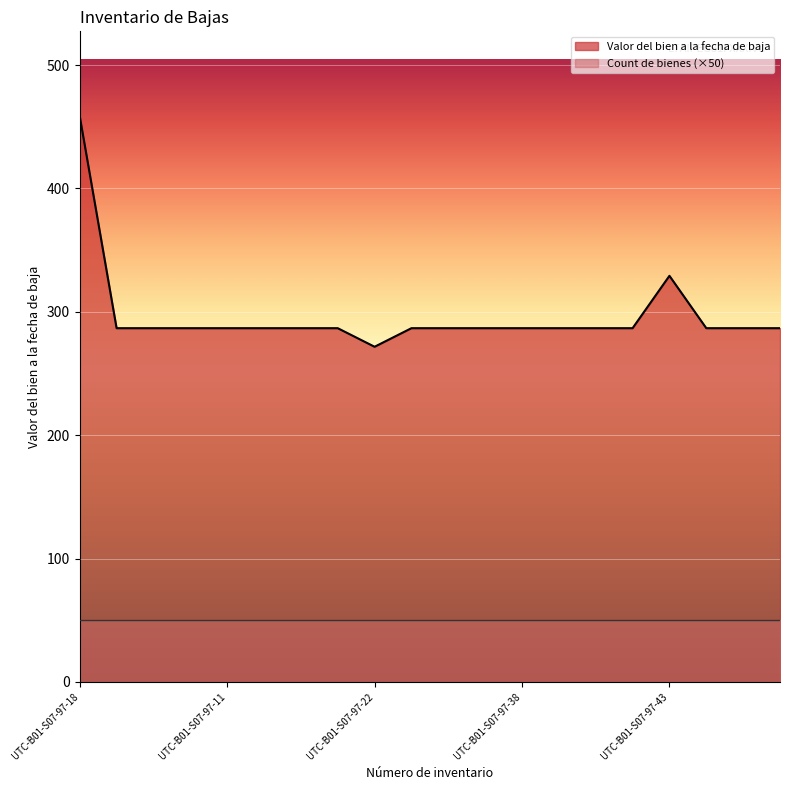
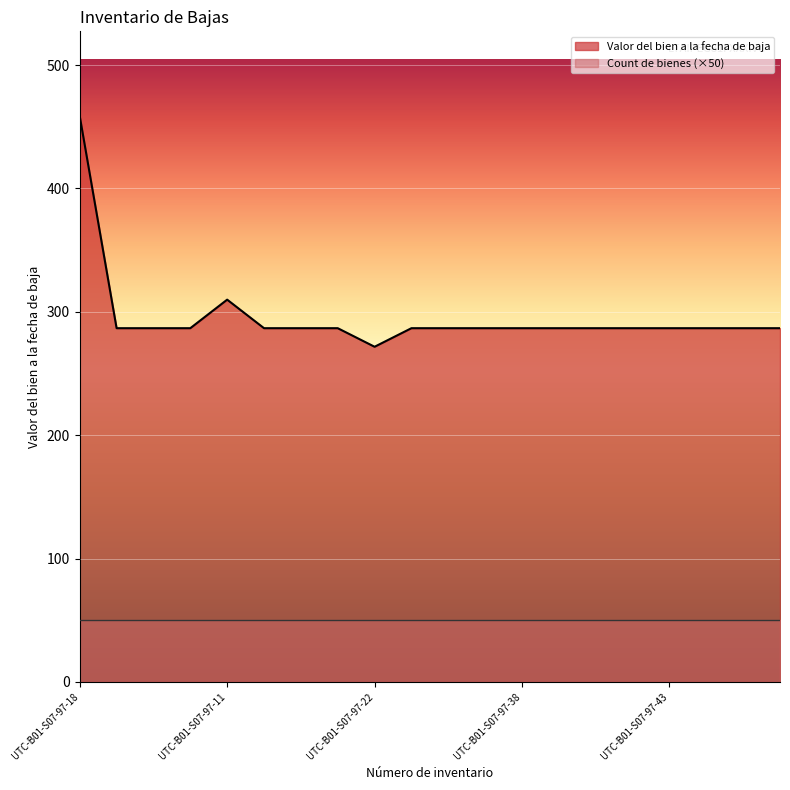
  {
    "Valor del bien a la fecha de baja": {
      "UTC-B01-S07-97-18": 459,
-     "UTC-B01-S07-97-11": 287,
+     "UTC-B01-S07-97-11": 310,
      "UTC-B01-S07-97-22": 272,
      "UTC-B01-S07-97-38": 287,
-     "UTC-B01-S07-97-43": 329
+     "UTC-B01-S07-97-43": 287
    },
    "Count de bienes (×50)": {
      "UTC-B01-S07-97-18": 50,
      "UTC-B01-S07-97-11": 50,
      "UTC-B01-S07-97-22": 50,
      "UTC-B01-S07-97-38": 50,
      "UTC-B01-S07-97-43": 50
    }
  }
